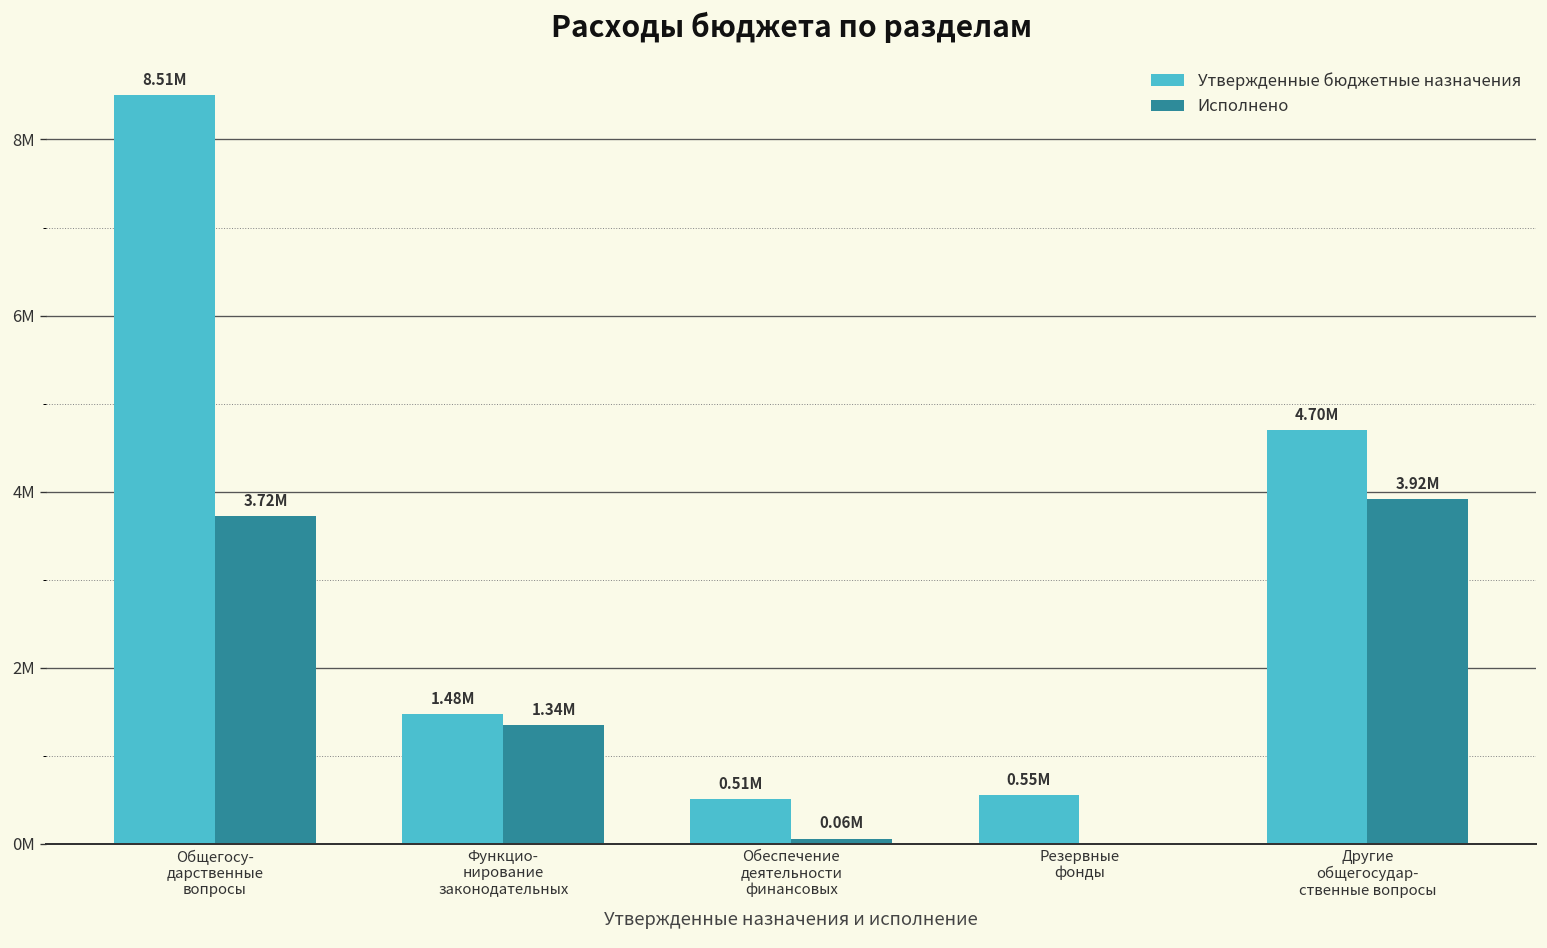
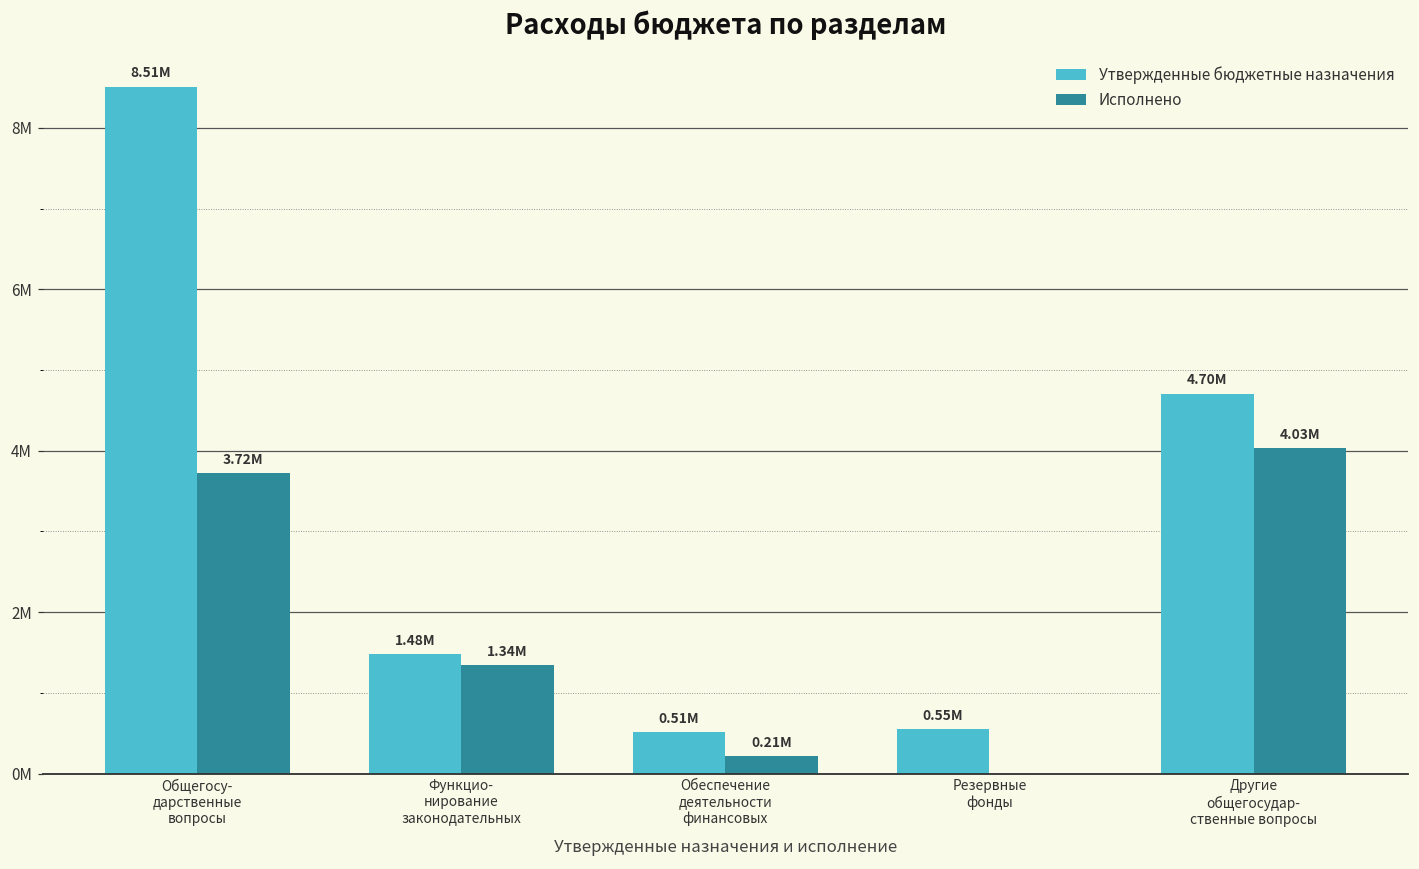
  {
    "Исполнено": {
-     "Обеспечение деятельности финансовых": "0.06М",
-     "Другие общегосудар- ственные вопросы": "3.92М"
+     "Обеспечение деятельности финансовых": "0.21М",
+     "Другие общегосудар- ственные вопросы": "4.03М"
    }
  }
